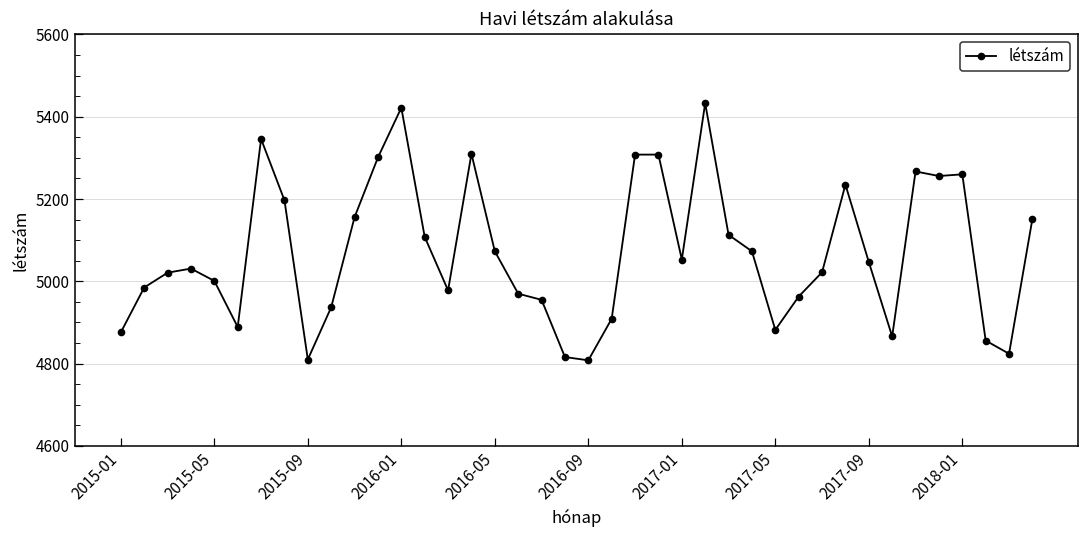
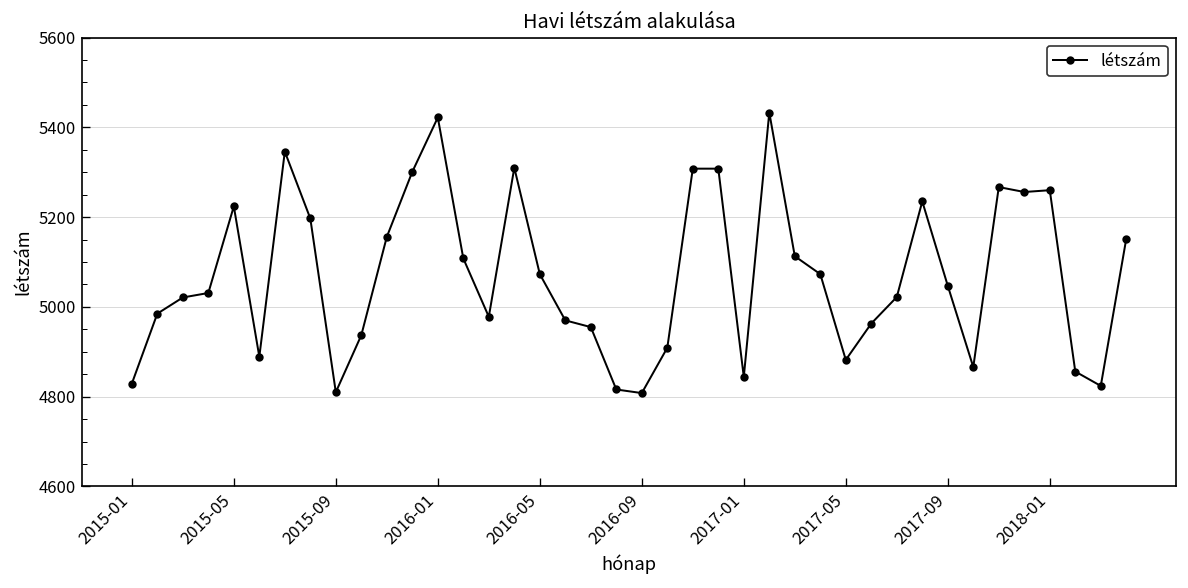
  {
-   "2015-01": 4880,
-   "2015-05": 5000,
+   "2015-01": 4830,
+   "2015-05": 5220,
    "2015-09": 4810,
    "2016-01": 5420,
    "2016-05": 5070,
    "2016-09": 4810,
-   "2017-01": 5050,
+   "2017-01": 4840,
    "2017-05": 4880,
    "2017-09": 5050,
    "2018-01": 5260
  }
